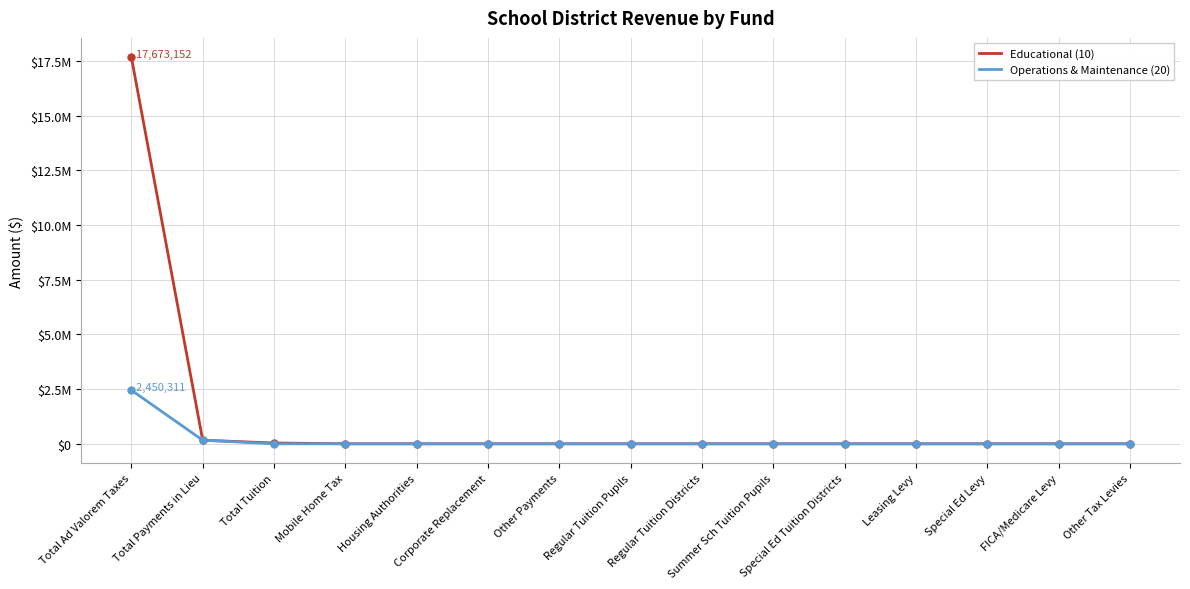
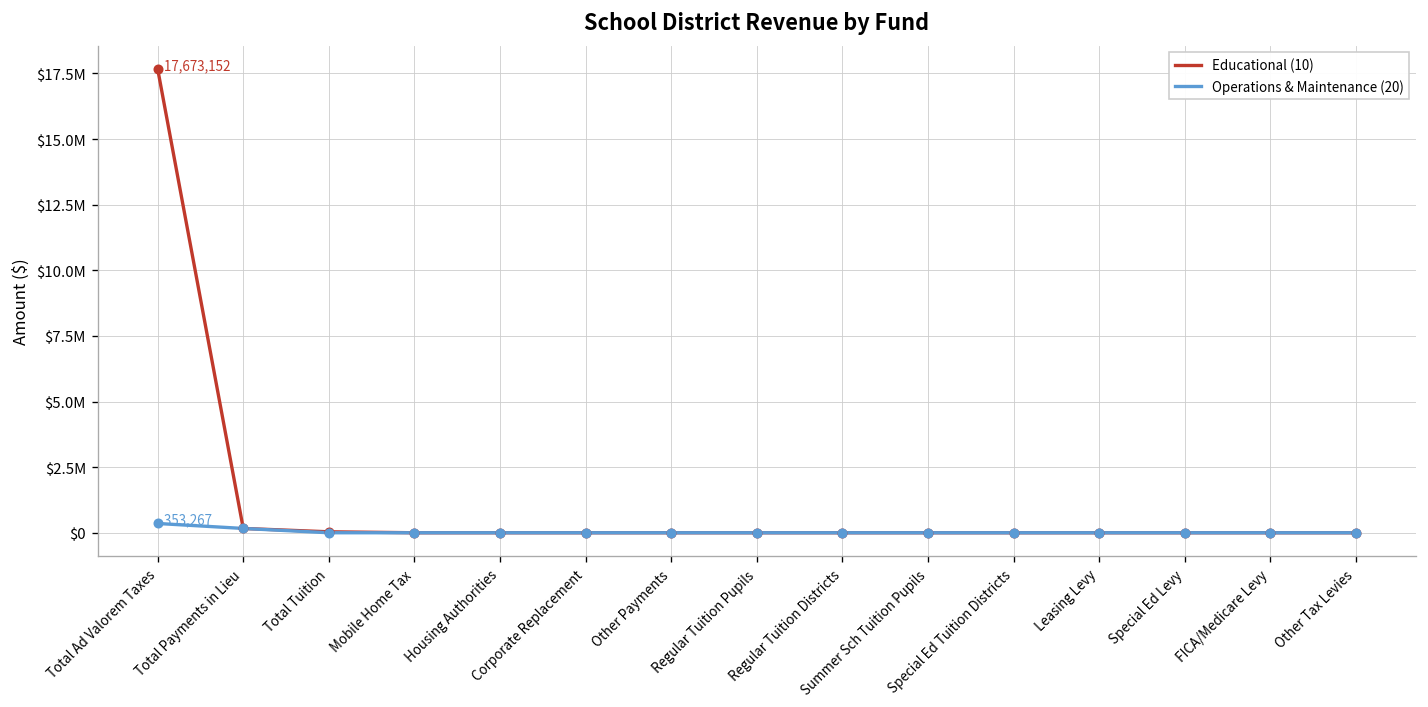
  {
    "Operations & Maintenance (20)": {
-     "Total Ad Valorem Taxes": "2,450,311"
+     "Total Ad Valorem Taxes": "353,267"
    }
  }
